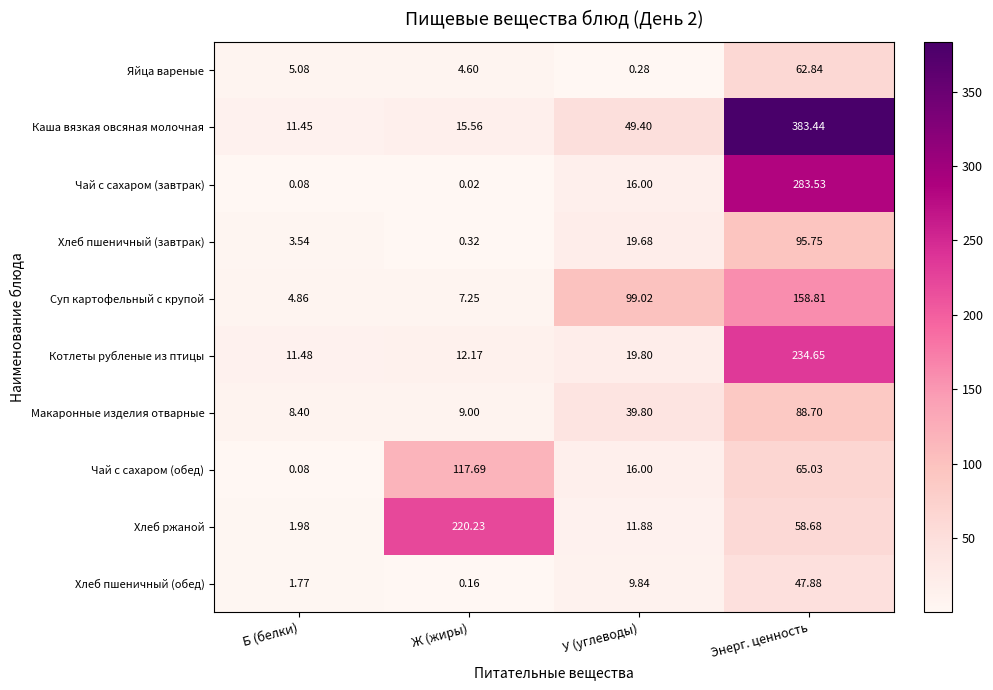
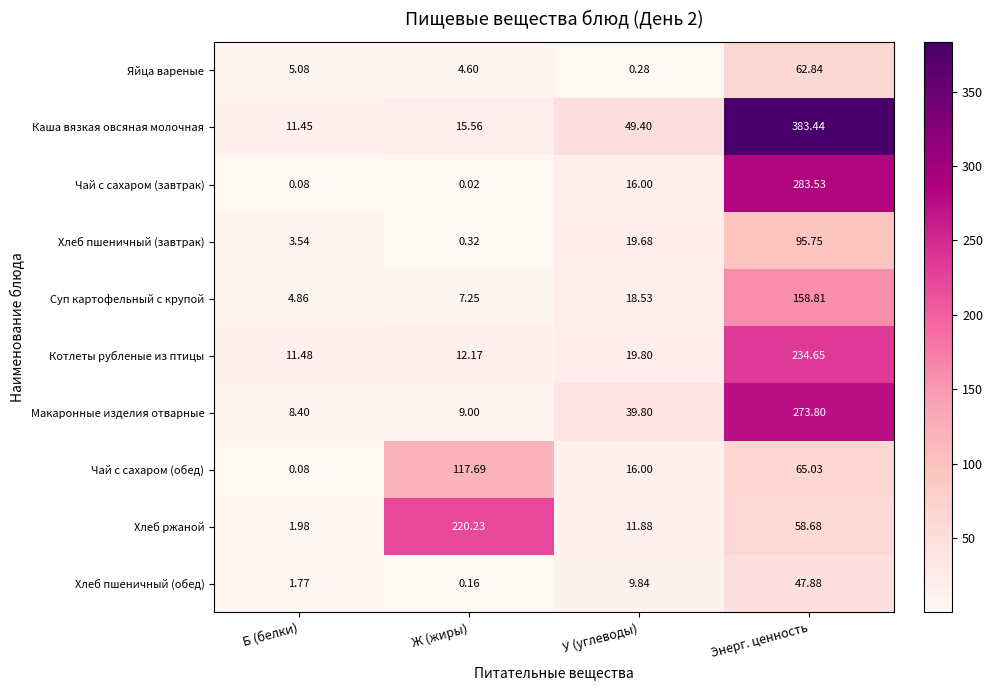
  {
    "Яйца вареные": {
      "Б (белки)": 5.08,
      "Ж (жиры)": 4.60,
      "У (углеводы)": 0.28,
      "Энерг. ценность": 62.84
    },
    "Каша вязкая овсяная молочная": {
      "Б (белки)": 11.45,
      "Ж (жиры)": 15.56,
      "У (углеводы)": 49.40,
      "Энерг. ценность": 383.44
    },
    "Чай с сахаром (завтрак)": {
      "Б (белки)": 0.08,
      "Ж (жиры)": 0.02,
      "У (углеводы)": 16.00,
      "Энерг. ценность": 283.53
    },
    "Хлеб пшеничный (завтрак)": {
      "Б (белки)": 3.54,
      "Ж (жиры)": 0.32,
      "У (углеводы)": 19.68,
      "Энерг. ценность": 95.75
    },
    "Суп картофельный с крупой": {
      "Б (белки)": 4.86,
      "Ж (жиры)": 7.25,
-     "У (углеводы)": 99.02,
+     "У (углеводы)": 18.53,
      "Энерг. ценность": 158.81
    },
    "Котлеты рубленые из птицы": {
      "Б (белки)": 11.48,
      "Ж (жиры)": 12.17,
      "У (углеводы)": 19.80,
      "Энерг. ценность": 234.65
    },
    "Макаронные изделия отварные": {
      "Б (белки)": 8.40,
      "Ж (жиры)": 9.00,
      "У (углеводы)": 39.80,
-     "Энерг. ценность": 88.70
+     "Энерг. ценность": 273.80
    },
    "Чай с сахаром (обед)": {
      "Б (белки)": 0.08,
      "Ж (жиры)": 117.69,
      "У (углеводы)": 16.00,
      "Энерг. ценность": 65.03
    },
    "Хлеб ржаной": {
      "Б (белки)": 1.98,
      "Ж (жиры)": 220.23,
      "У (углеводы)": 11.88,
      "Энерг. ценность": 58.68
    },
    "Хлеб пшеничный (обед)": {
      "Б (белки)": 1.77,
      "Ж (жиры)": 0.16,
      "У (углеводы)": 9.84,
      "Энерг. ценность": 47.88
    }
  }
